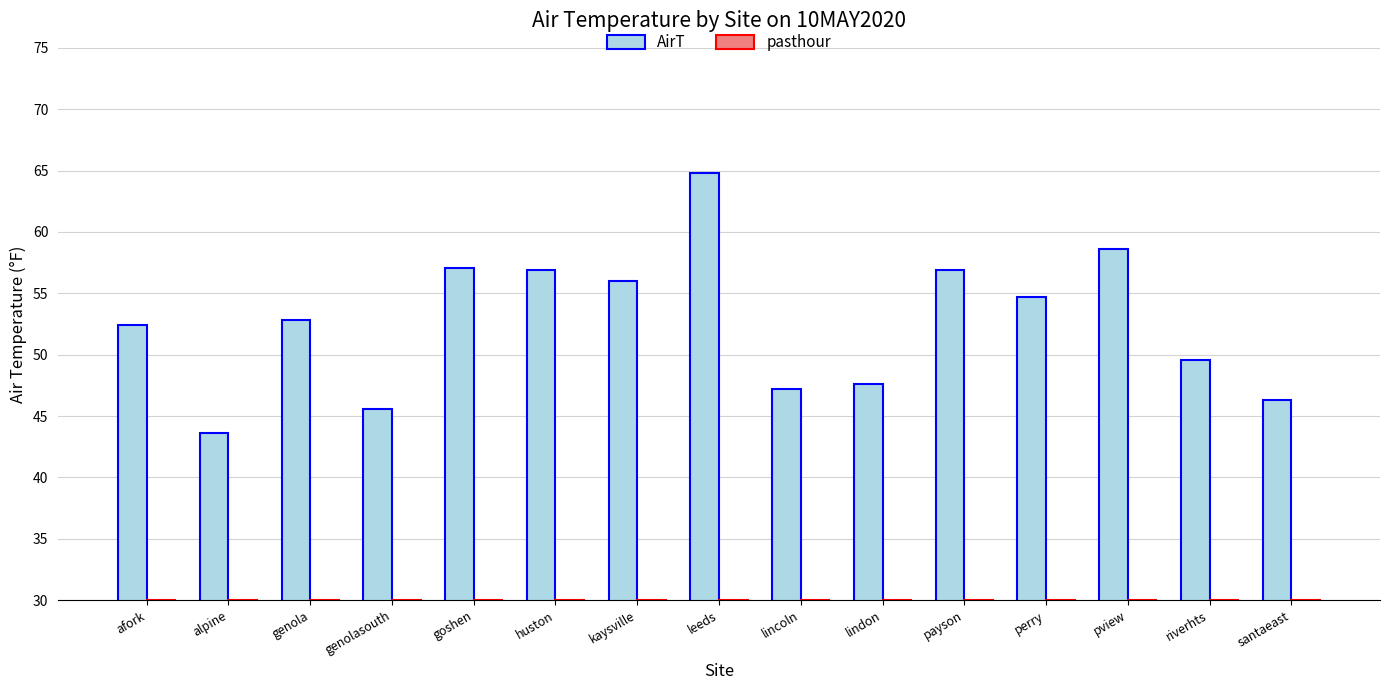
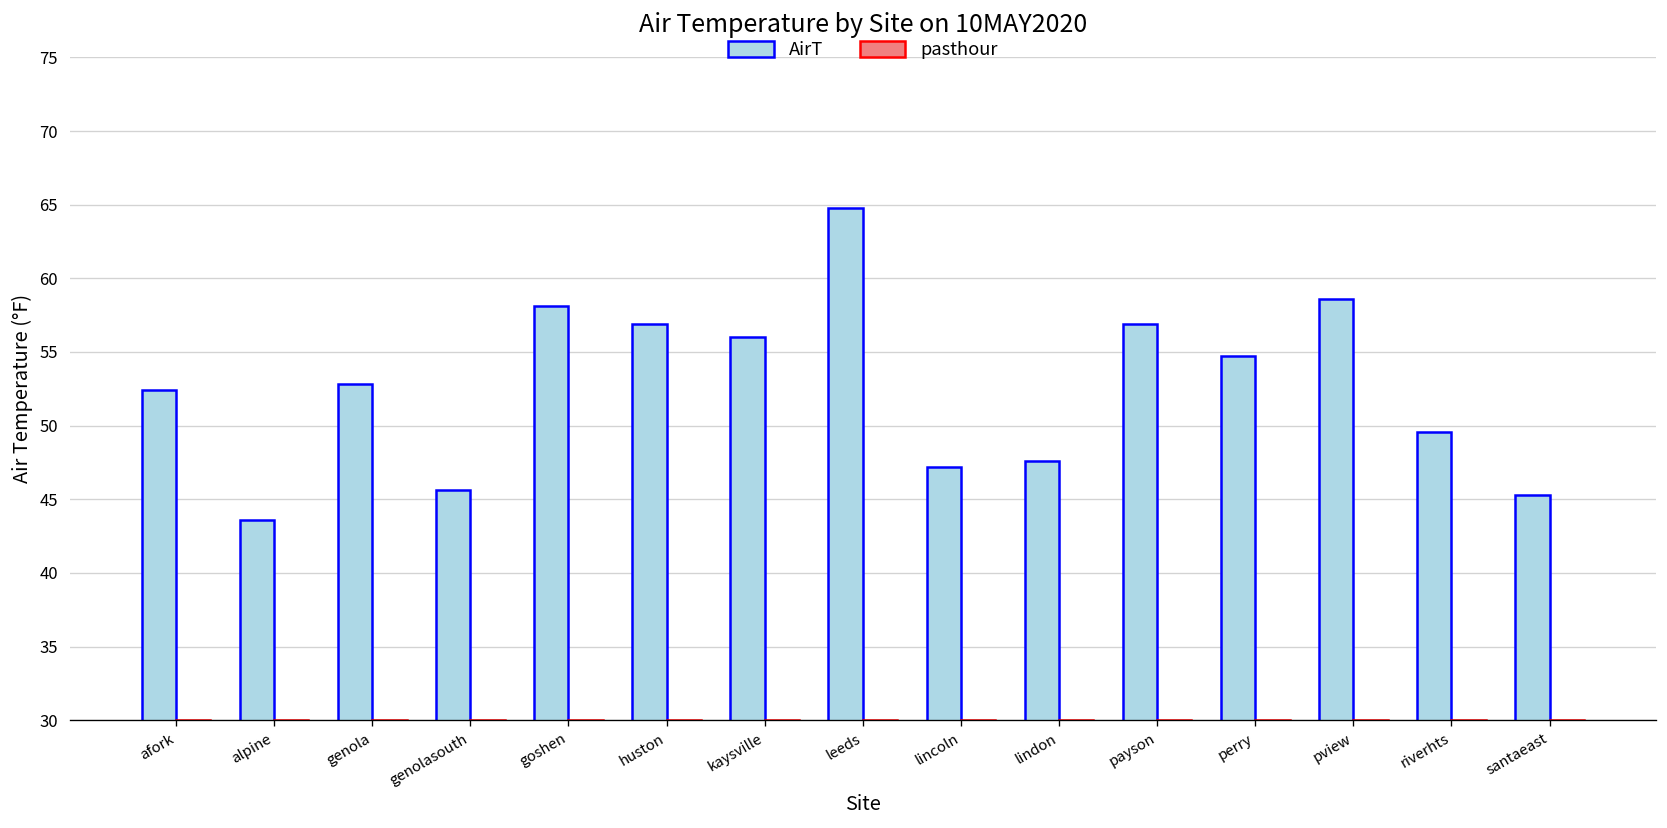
  {
    "AirT": {
      "afork": 52.4,
      "alpine": 43.6,
      "genola": 52.8,
      "genolasouth": 45.6,
-     "goshen": 57.1,
+     "goshen": 58.1,
      "huston": 56.9,
      "kaysville": 56.0,
      "leeds": 64.8,
      "lincoln": 47.2,
      "lindon": 47.6,
      "payson": 56.9,
      "perry": 54.7,
      "pview": 58.6,
      "riverhts": 49.6,
-     "santaeast": 46.3
+     "santaeast": 45.3
    },
    "pasthour": {
      "afork": 30.0,
      "alpine": 30.0,
      "genola": 30.0,
      "genolasouth": 30.0,
      "goshen": 30.0,
      "huston": 30.0,
      "kaysville": 30.0,
      "leeds": 30.0,
      "lincoln": 30.0,
      "lindon": 30.0,
      "payson": 30.0,
      "perry": 30.0,
      "pview": 30.0,
      "riverhts": 30.0,
      "santaeast": 30.0
    }
  }
